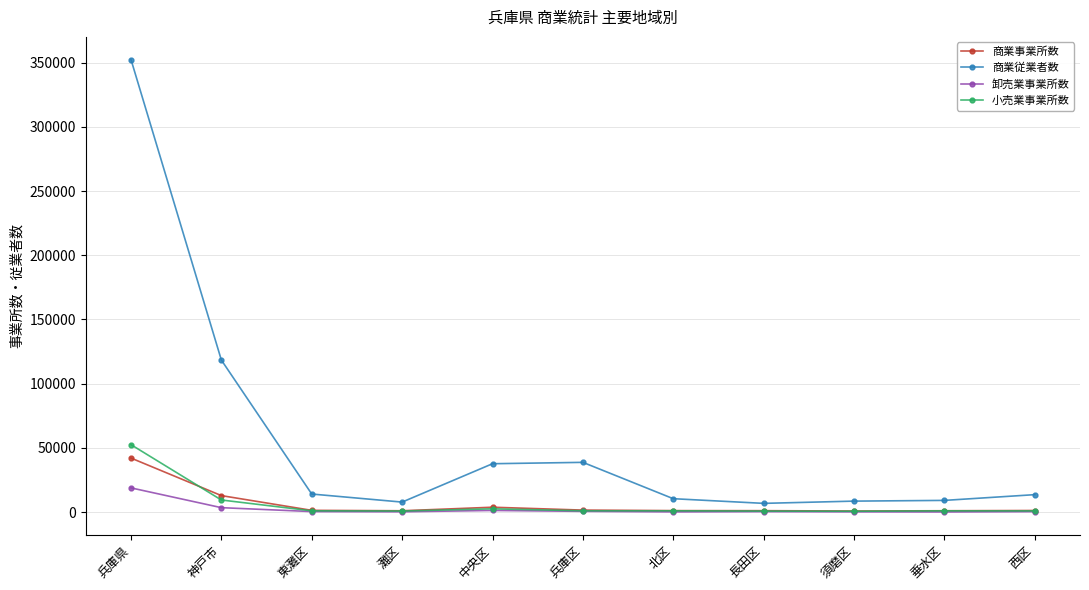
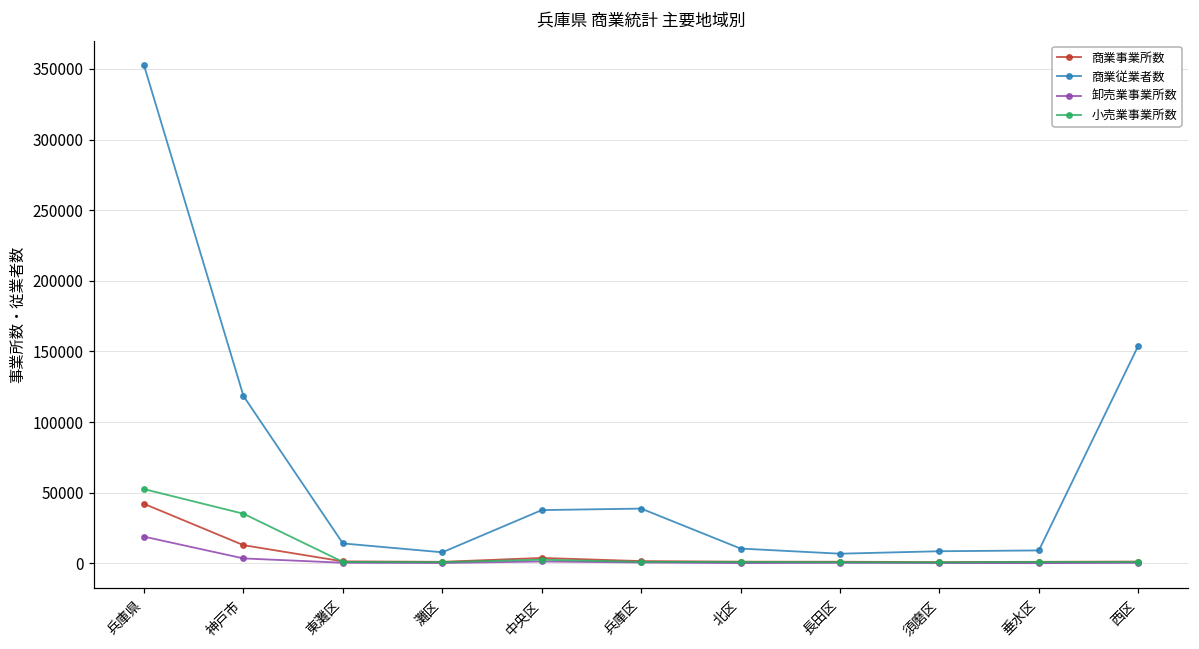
  {
    "商業事業所数": {
      "兵庫県": 42000,
      "神戸市": 13000
    },
    "商業従業者数": {
      "兵庫県": 352000,
      "神戸市": 118000,
      "東灘区": 14000,
      "灘区": 8000,
      "中央区": 38000,
      "兵庫区": 39000,
      "北区": 10000,
      "長田区": 7000,
      "須磨区": 9000,
      "垂水区": 9000,
-     "西区": 14000
+     "西区": 154000
    },
    "卸売業事業所数": {
      "兵庫県": 19000,
      "神戸市": 3000
    },
    "小売業事業所数": {
      "兵庫県": 52000,
-     "神戸市": 9000
+     "神戸市": 35000
    }
  }
